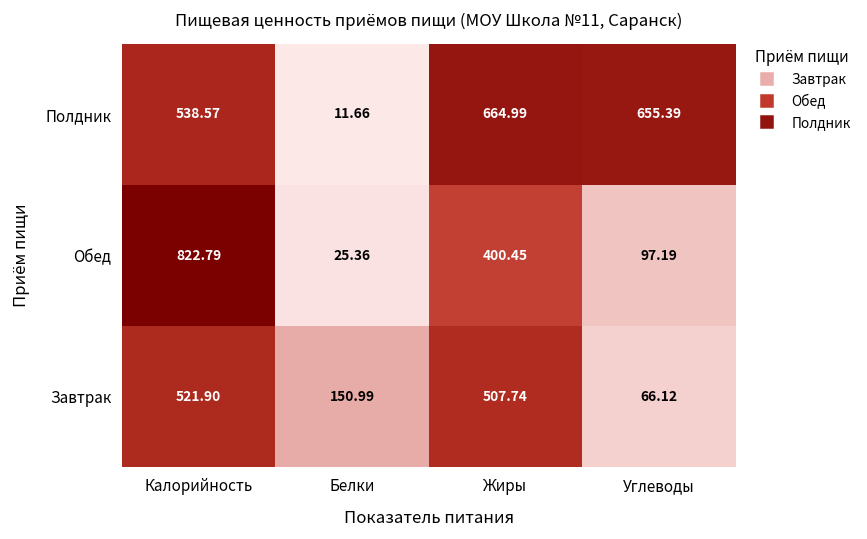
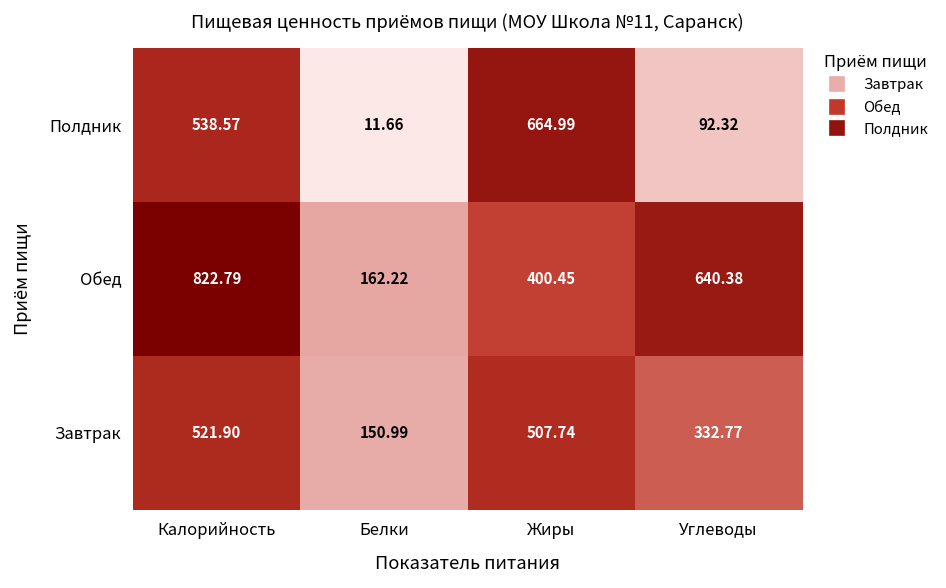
  {
    "Полдник": {
      "Калорийность": 538.57,
      "Белки": 11.66,
      "Жиры": 664.99,
-     "Углеводы": 655.39
+     "Углеводы": 92.32
    },
    "Обед": {
      "Калорийность": 822.79,
-     "Белки": 25.36,
+     "Белки": 162.22,
      "Жиры": 400.45,
-     "Углеводы": 97.19
+     "Углеводы": 640.38
    },
    "Завтрак": {
      "Калорийность": 521.90,
      "Белки": 150.99,
      "Жиры": 507.74,
-     "Углеводы": 66.12
+     "Углеводы": 332.77
    }
  }
